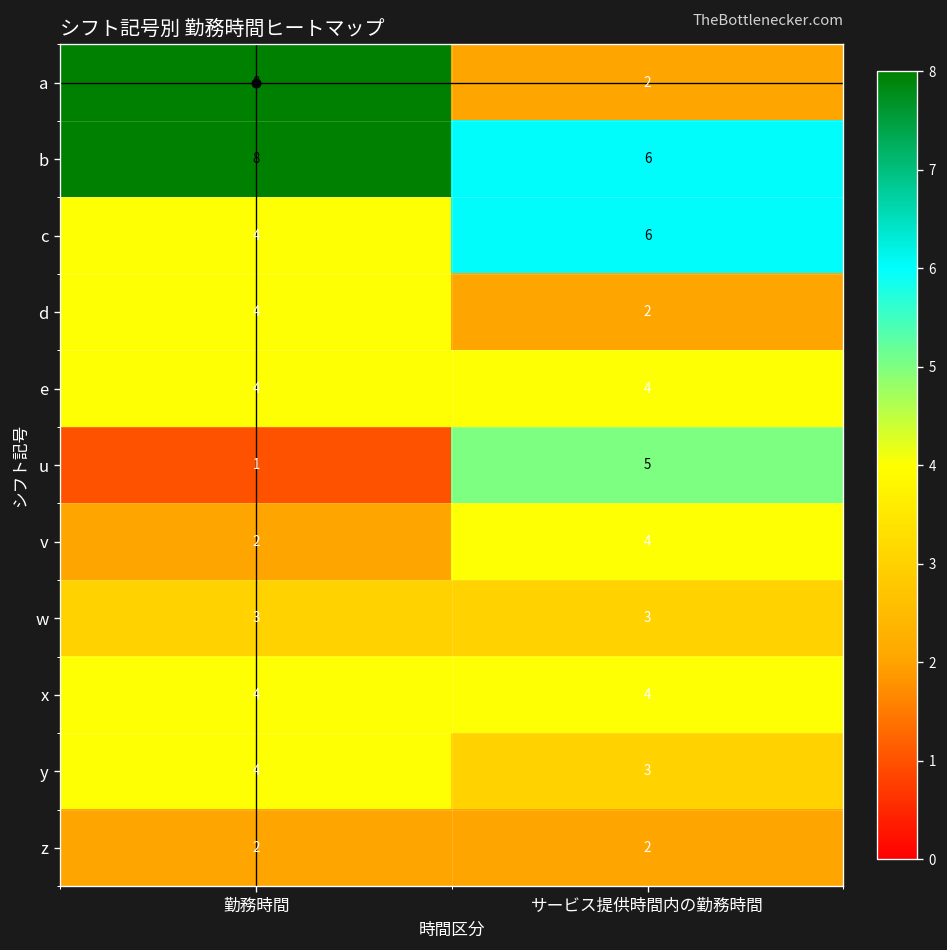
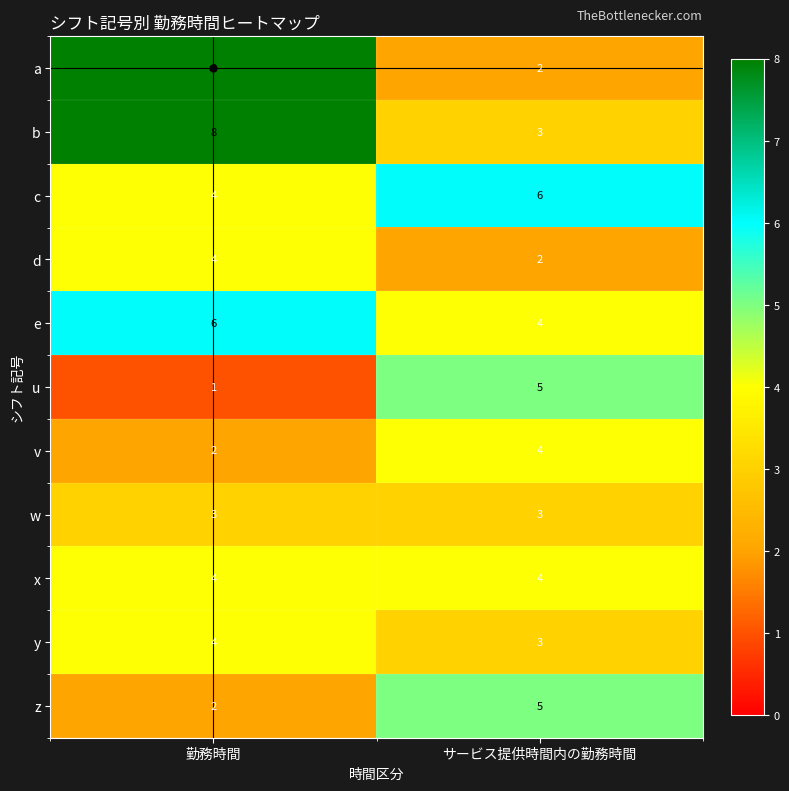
  {
    "a": {
      "サービス提供時間内の勤務時間": 2
    },
    "b": {
      "勤務時間": 8,
-     "サービス提供時間内の勤務時間": 6
+     "サービス提供時間内の勤務時間": 3
    },
    "c": {
      "勤務時間": 4,
      "サービス提供時間内の勤務時間": 6
    },
    "d": {
      "勤務時間": 4,
      "サービス提供時間内の勤務時間": 2
    },
    "e": {
-     "勤務時間": 4,
+     "勤務時間": 6,
      "サービス提供時間内の勤務時間": 4
    },
    "u": {
      "勤務時間": 1,
      "サービス提供時間内の勤務時間": 5
    },
    "v": {
      "勤務時間": 2,
      "サービス提供時間内の勤務時間": 4
    },
    "w": {
      "勤務時間": 3,
      "サービス提供時間内の勤務時間": 3
    },
    "x": {
      "勤務時間": 4,
      "サービス提供時間内の勤務時間": 4
    },
    "y": {
      "勤務時間": 4,
      "サービス提供時間内の勤務時間": 3
    },
    "z": {
      "勤務時間": 2,
-     "サービス提供時間内の勤務時間": 2
+     "サービス提供時間内の勤務時間": 5
    }
  }
